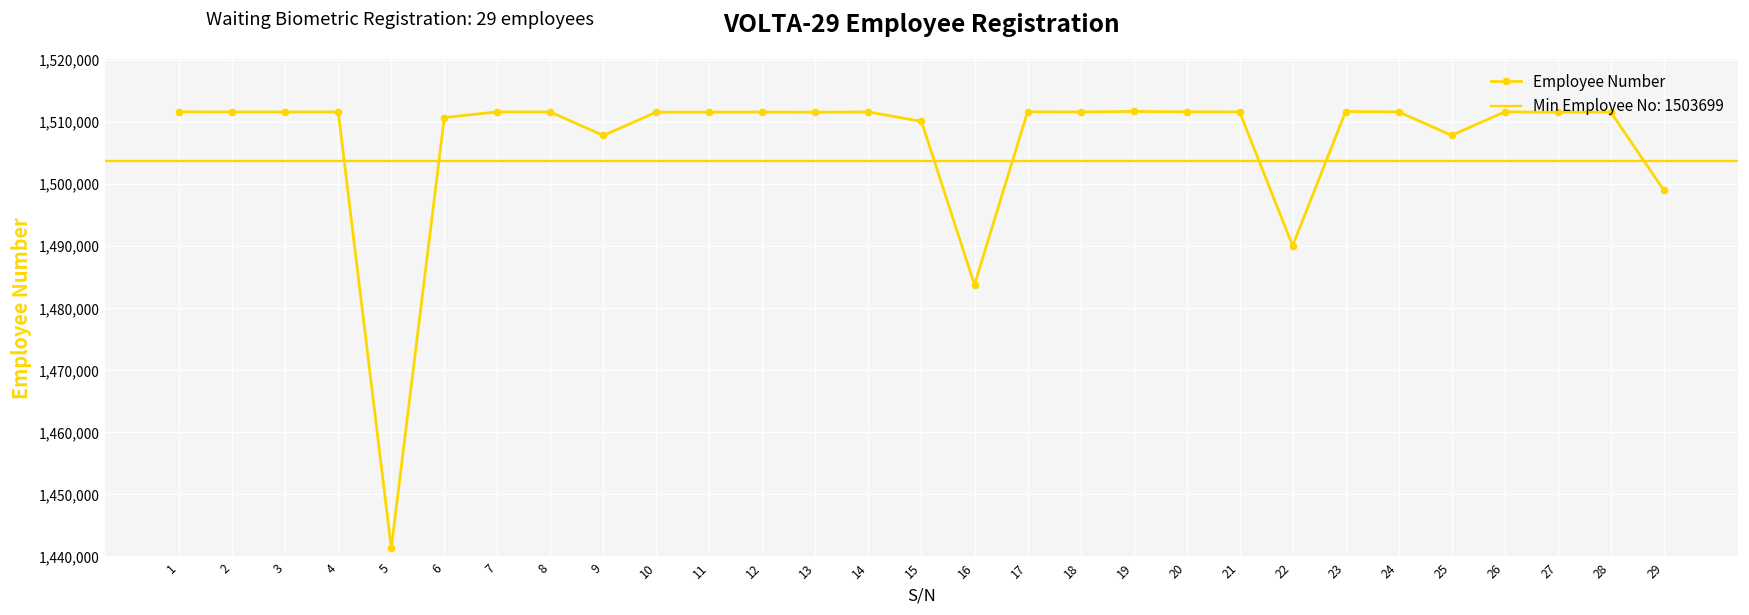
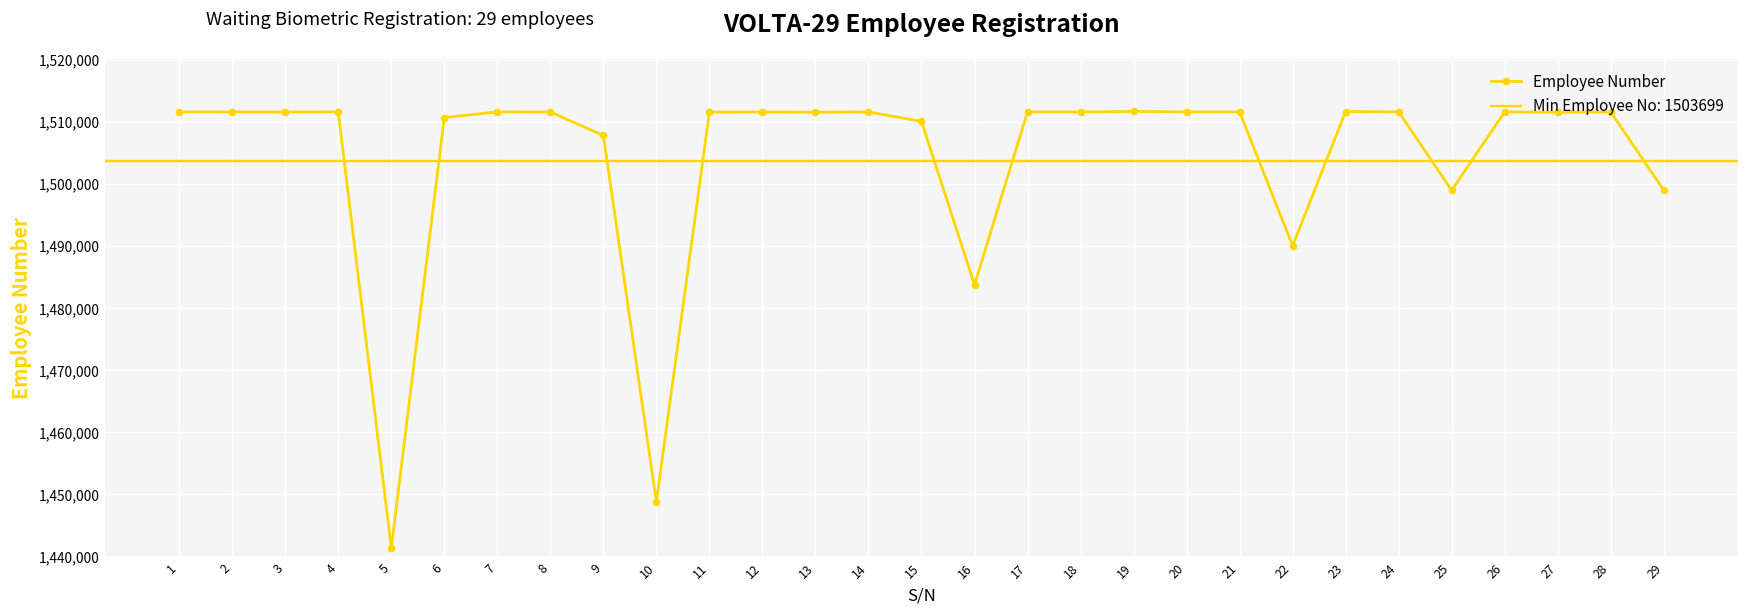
  {
    "1": "1,512,000",
    "2": "1,512,000",
    "3": "1,512,000",
    "4": "1,512,000",
    "5": "1,441,000",
    "6": "1,511,000",
    "7": "1,512,000",
    "8": "1,512,000",
    "9": "1,508,000",
-   "10": "1,512,000",
+   "10": "1,449,000",
    "11": "1,512,000",
    "12": "1,512,000",
    "13": "1,512,000",
    "14": "1,512,000",
    "15": "1,510,000",
    "16": "1,484,000",
    "17": "1,512,000",
    "18": "1,512,000",
    "19": "1,512,000",
    "20": "1,512,000",
    "21": "1,512,000",
    "22": "1,490,000",
    "23": "1,512,000",
    "24": "1,512,000",
-   "25": "1,508,000",
+   "25": "1,499,000",
    "26": "1,512,000",
    "27": "1,512,000",
    "28": "1,512,000",
    "29": "1,499,000"
  }
